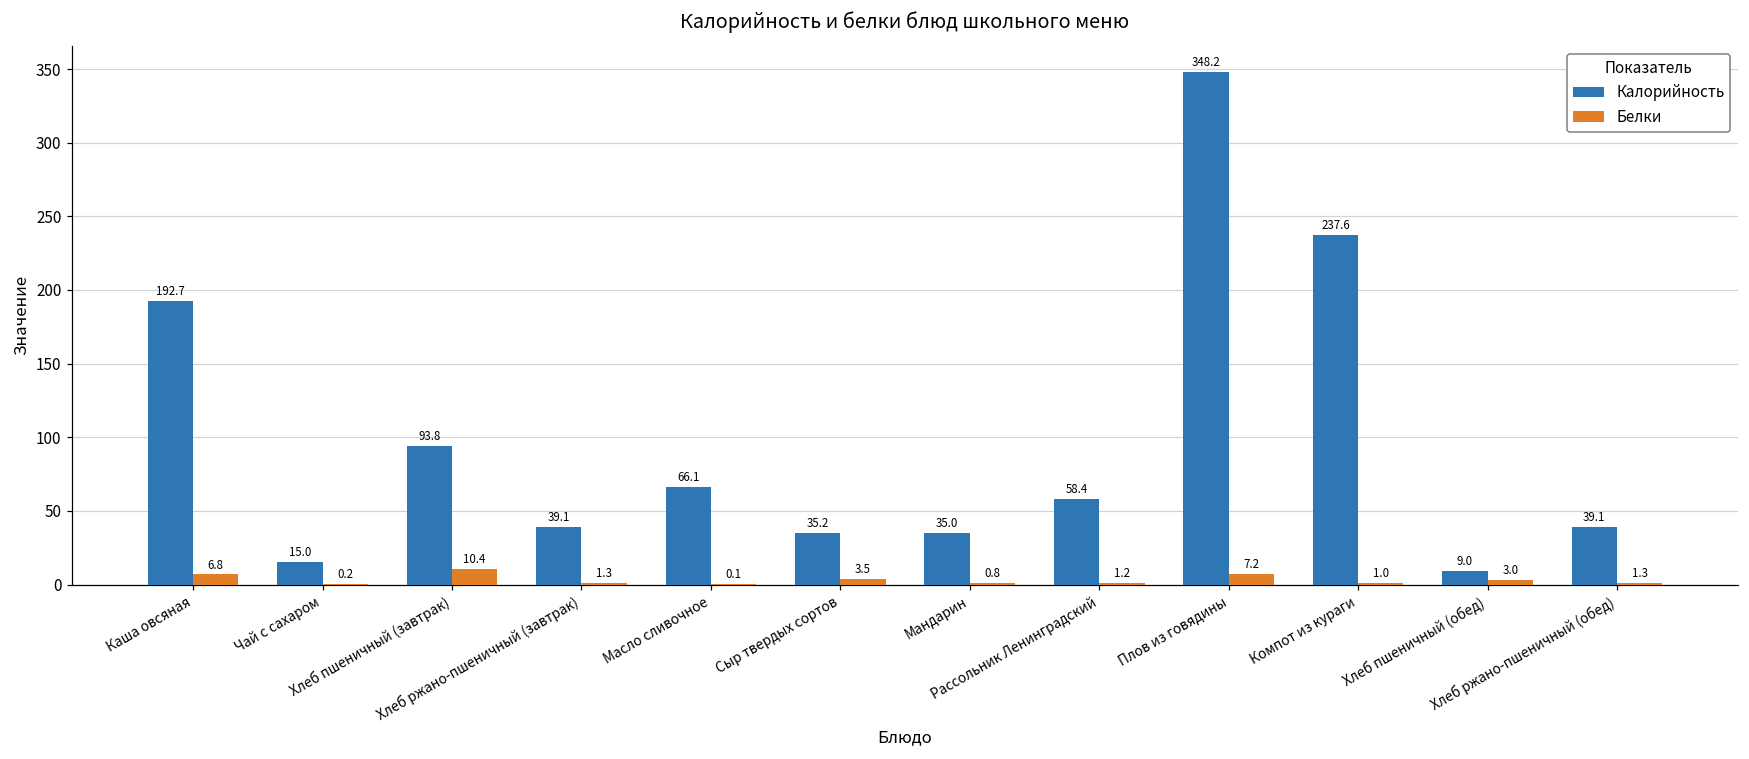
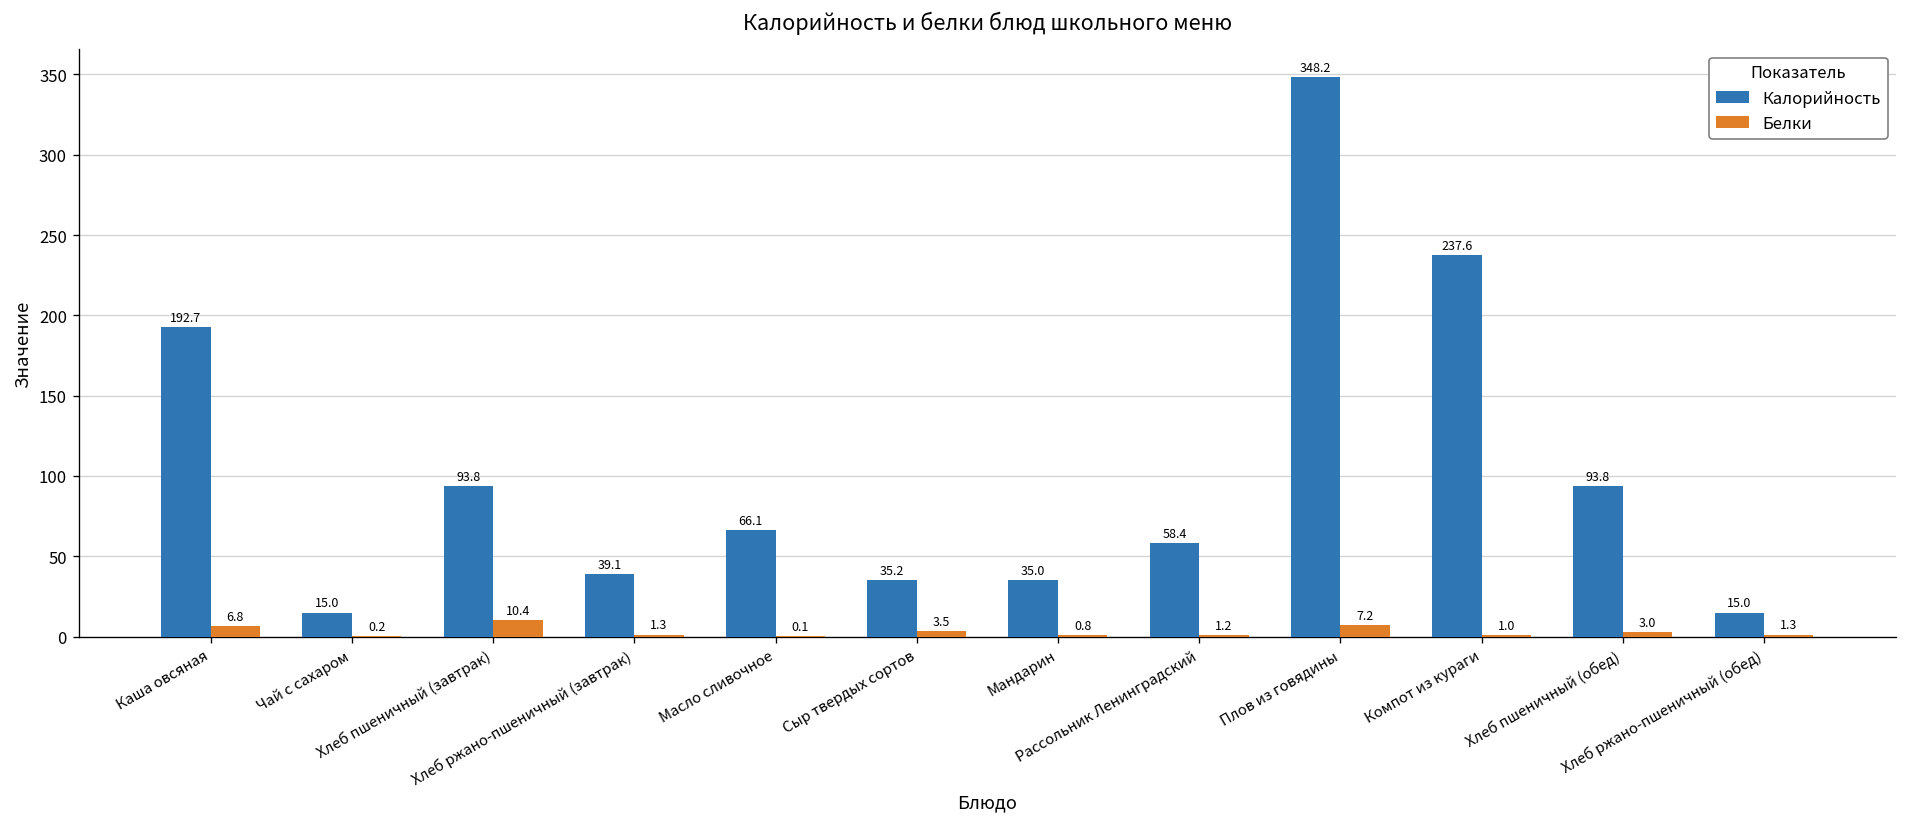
  {
    "Калорийность": {
      "Каша овсяная": 192.7,
      "Чай с сахаром": 15.0,
      "Хлеб пшеничный (завтрак)": 93.8,
      "Хлеб ржано-пшеничный (завтрак)": 39.1,
      "Масло сливочное": 66.1,
      "Сыр твердых сортов": 35.2,
      "Мандарин": 35.0,
      "Рассольник Ленинградский": 58.4,
      "Плов из говядины": 348.2,
      "Компот из кураги": 237.6,
-     "Хлеб пшеничный (обед)": 9.0,
-     "Хлеб ржано-пшеничный (обед)": 39.1
+     "Хлеб пшеничный (обед)": 93.8,
+     "Хлеб ржано-пшеничный (обед)": 15.0
    },
    "Белки": {
      "Каша овсяная": 6.8,
      "Чай с сахаром": 0.2,
      "Хлеб пшеничный (завтрак)": 10.4,
      "Хлеб ржано-пшеничный (завтрак)": 1.3,
      "Масло сливочное": 0.1,
      "Сыр твердых сортов": 3.5,
      "Мандарин": 0.8,
      "Рассольник Ленинградский": 1.2,
      "Плов из говядины": 7.2,
      "Компот из кураги": 1.0,
      "Хлеб пшеничный (обед)": 3.0,
      "Хлеб ржано-пшеничный (обед)": 1.3
    }
  }
